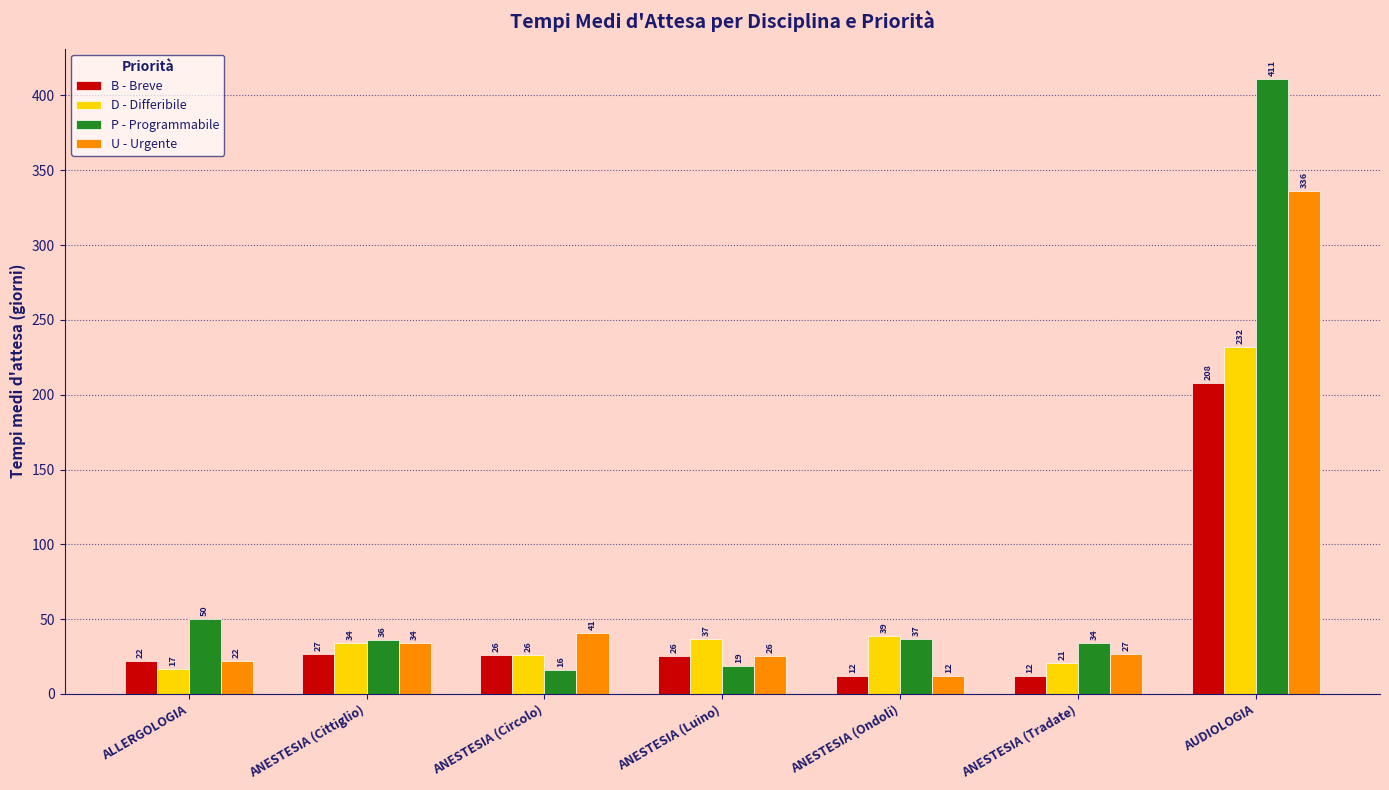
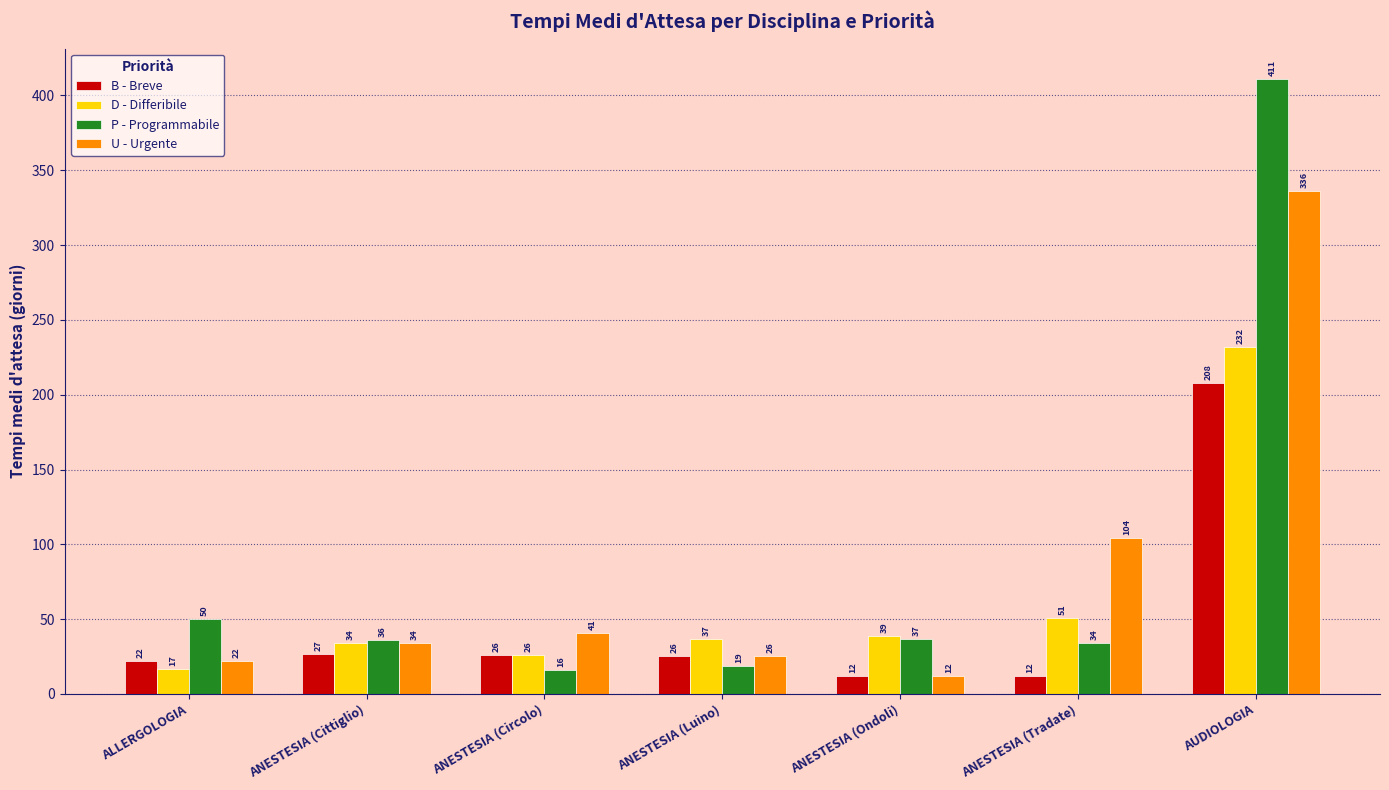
  {
    "B - Breve": {
      "ALLERGOLOGIA": 22,
      "ANESTESIA (Cittiglio)": 27,
      "ANESTESIA (Circolo)": 26,
      "ANESTESIA (Luino)": 26,
      "ANESTESIA (Ondoli)": 12,
      "ANESTESIA (Tradate)": 12,
      "AUDIOLOGIA": 208
    },
    "D - Differibile": {
      "ALLERGOLOGIA": 17,
      "ANESTESIA (Cittiglio)": 34,
      "ANESTESIA (Circolo)": 26,
      "ANESTESIA (Luino)": 37,
      "ANESTESIA (Ondoli)": 39,
-     "ANESTESIA (Tradate)": 21,
+     "ANESTESIA (Tradate)": 51,
      "AUDIOLOGIA": 232
    },
    "P - Programmabile": {
      "ALLERGOLOGIA": 50,
      "ANESTESIA (Cittiglio)": 36,
      "ANESTESIA (Circolo)": 16,
      "ANESTESIA (Luino)": 19,
      "ANESTESIA (Ondoli)": 37,
      "ANESTESIA (Tradate)": 34,
      "AUDIOLOGIA": 411
    },
    "U - Urgente": {
      "ALLERGOLOGIA": 22,
      "ANESTESIA (Cittiglio)": 34,
      "ANESTESIA (Circolo)": 41,
      "ANESTESIA (Luino)": 26,
      "ANESTESIA (Ondoli)": 12,
-     "ANESTESIA (Tradate)": 27,
+     "ANESTESIA (Tradate)": 104,
      "AUDIOLOGIA": 336
    }
  }
